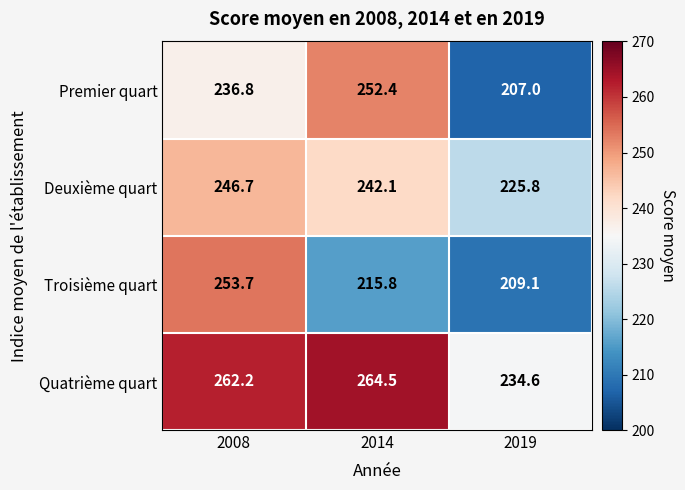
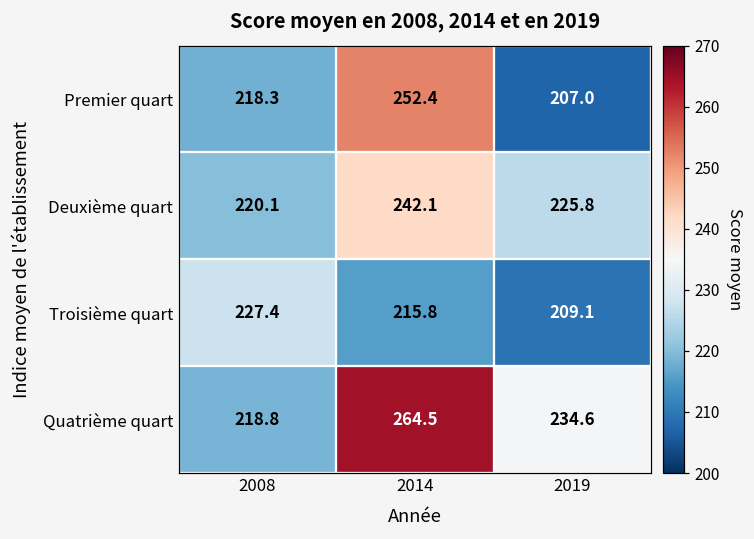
  {
    "Premier quart": {
-     "2008": 236.8,
+     "2008": 218.3,
      "2014": 252.4,
      "2019": 207.0
    },
    "Deuxième quart": {
-     "2008": 246.7,
+     "2008": 220.1,
      "2014": 242.1,
      "2019": 225.8
    },
    "Troisième quart": {
-     "2008": 253.7,
+     "2008": 227.4,
      "2014": 215.8,
      "2019": 209.1
    },
    "Quatrième quart": {
-     "2008": 262.2,
+     "2008": 218.8,
      "2014": 264.5,
      "2019": 234.6
    }
  }
